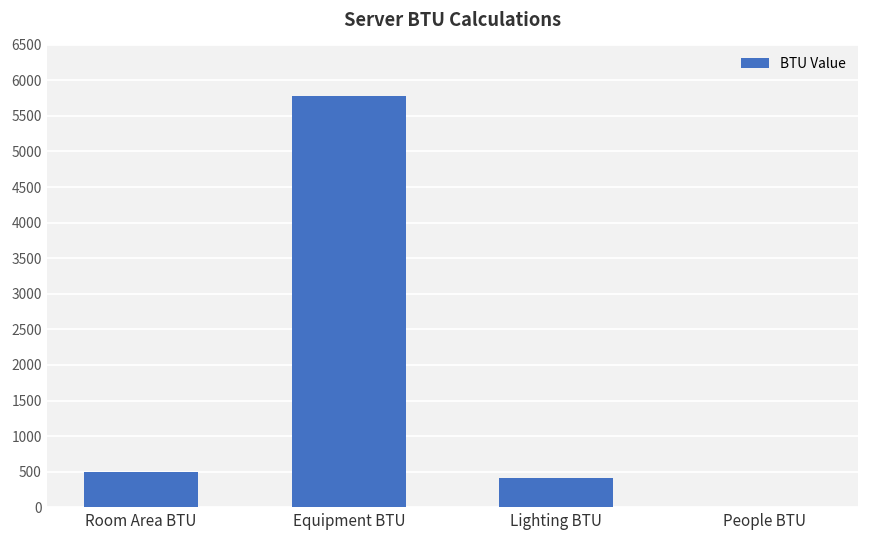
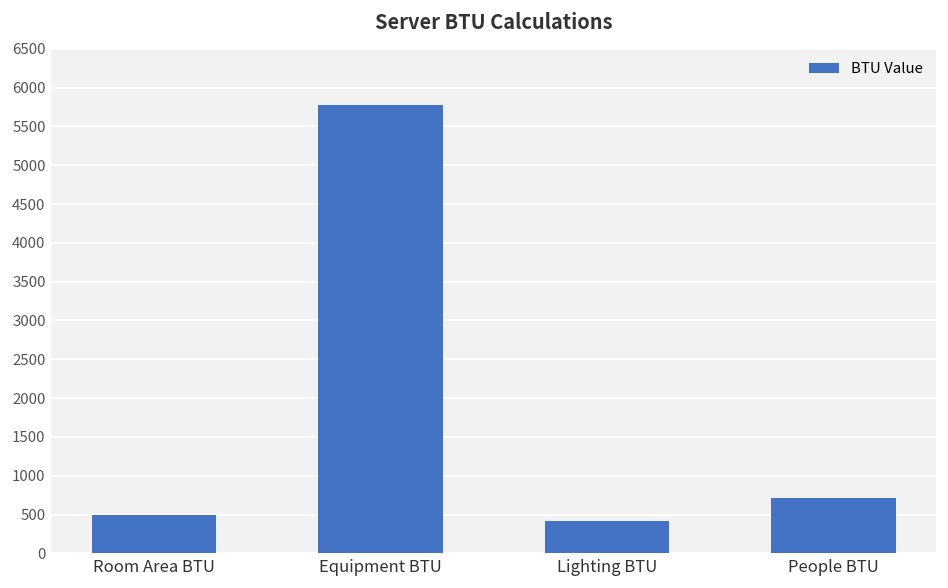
  {
    "Room Area BTU": 500,
    "Equipment BTU": 5800,
    "Lighting BTU": 400,
-   "People BTU": 0
+   "People BTU": 700
  }
